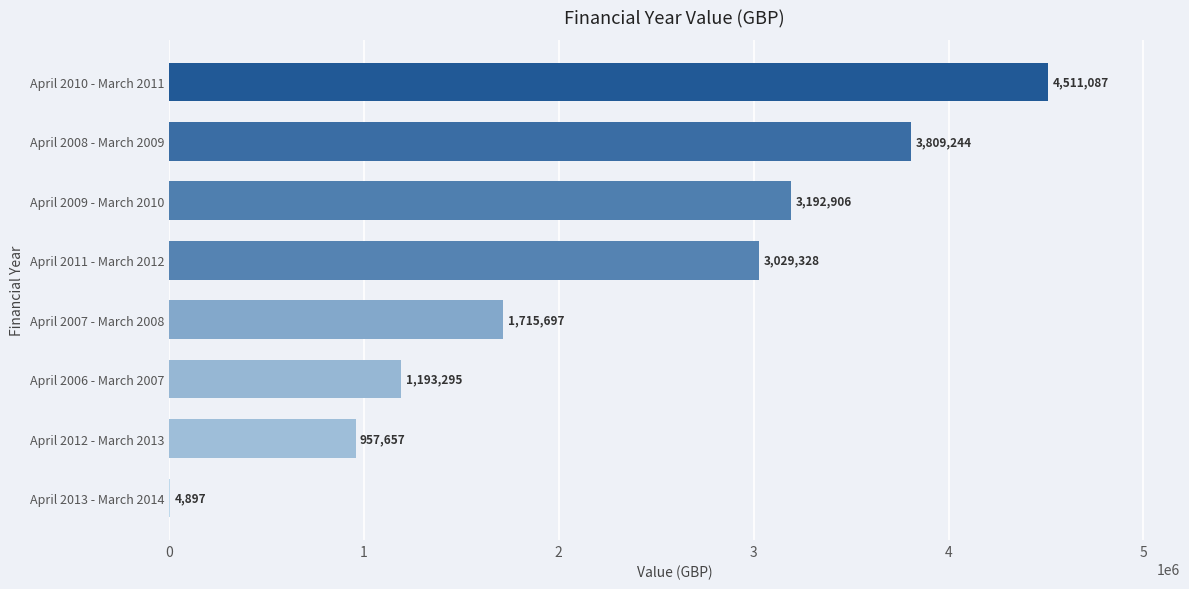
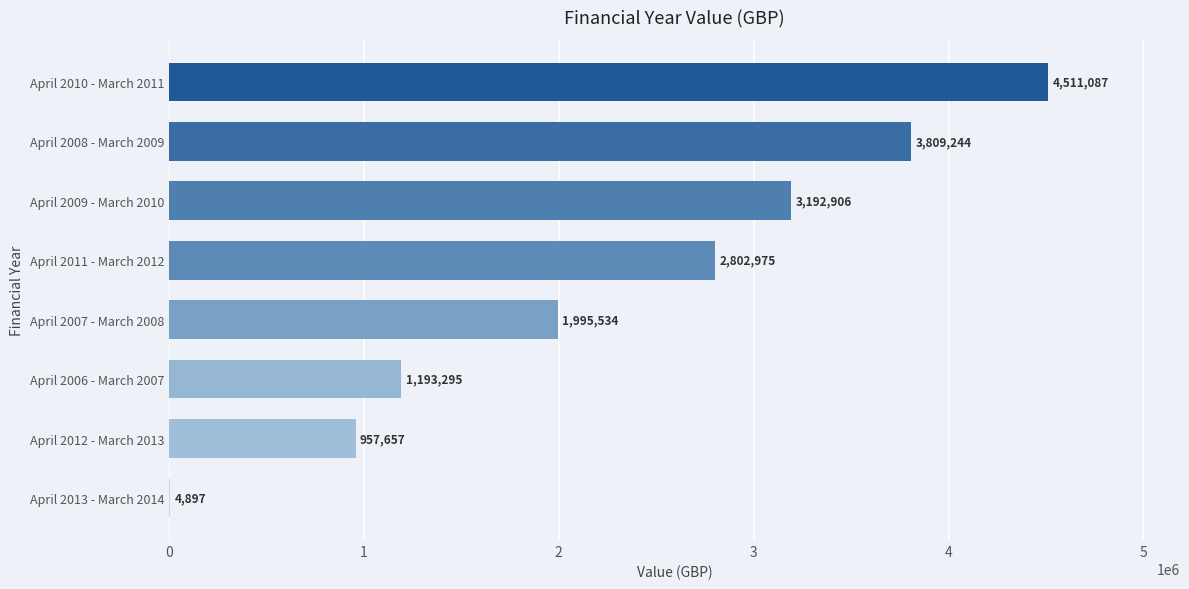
  {
    "April 2010 - March 2011": "4,511,087",
    "April 2008 - March 2009": "3,809,244",
    "April 2009 - March 2010": "3,192,906",
-   "April 2011 - March 2012": "3,029,328",
-   "April 2007 - March 2008": "1,715,697",
+   "April 2011 - March 2012": "2,802,975",
+   "April 2007 - March 2008": "1,995,534",
    "April 2006 - March 2007": "1,193,295",
    "April 2012 - March 2013": "957,657",
    "April 2013 - March 2014": "4,897"
  }
